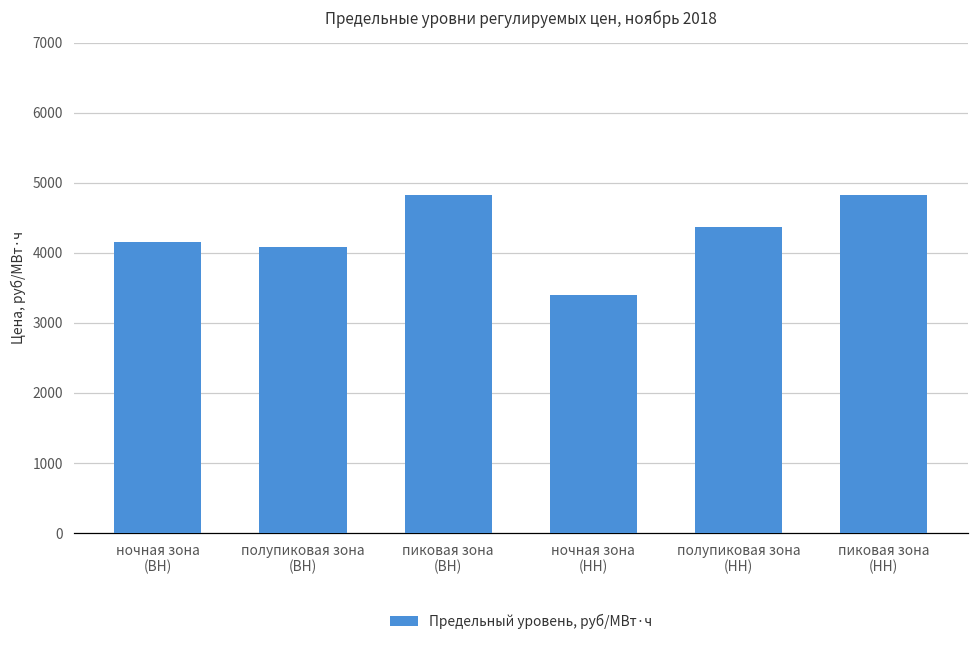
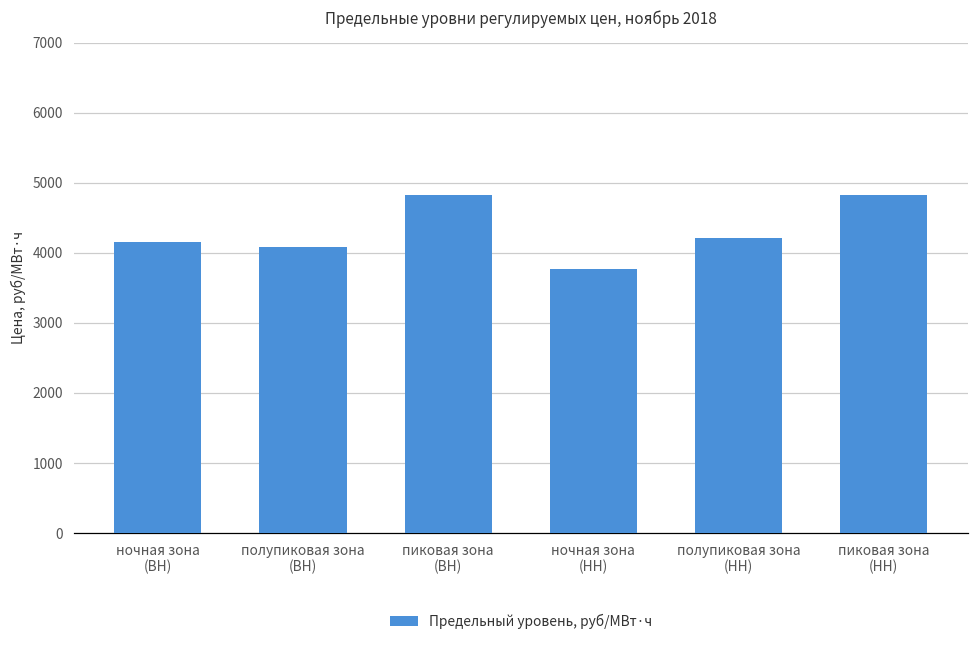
  {
    "ночная зона (ВН)": 4200,
    "полупиковая зона (ВН)": 4100,
    "пиковая зона (ВН)": 4800,
-   "ночная зона (НН)": 3400,
-   "полупиковая зона (НН)": 4400,
+   "ночная зона (НН)": 3800,
+   "полупиковая зона (НН)": 4200,
    "пиковая зона (НН)": 4800
  }
